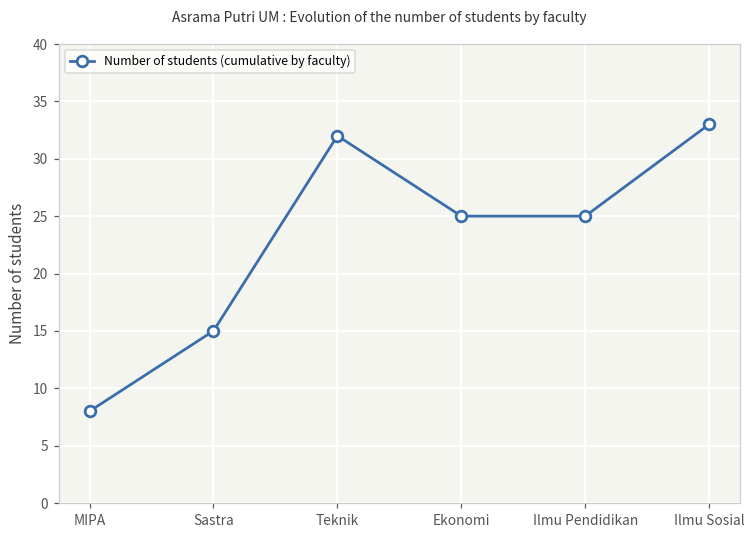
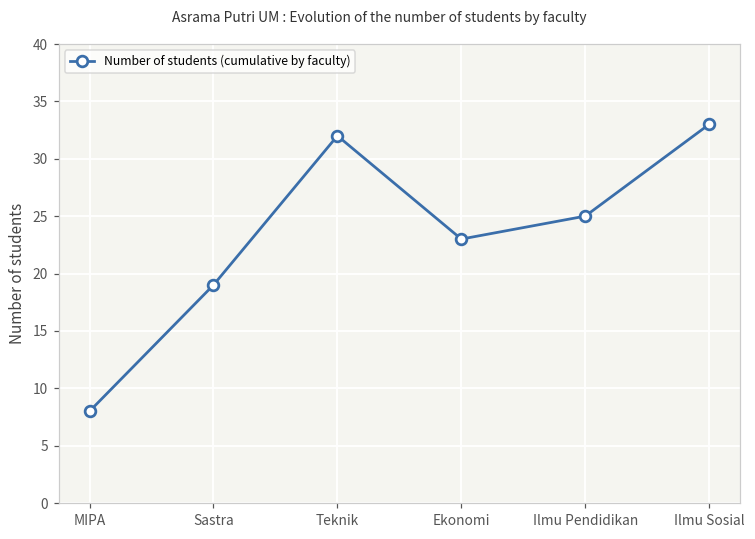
  {
    "MIPA": 8,
-   "Sastra": 15,
+   "Sastra": 19,
    "Teknik": 32,
-   "Ekonomi": 25,
+   "Ekonomi": 23,
    "Ilmu Pendidikan": 25,
    "Ilmu Sosial": 33
  }
